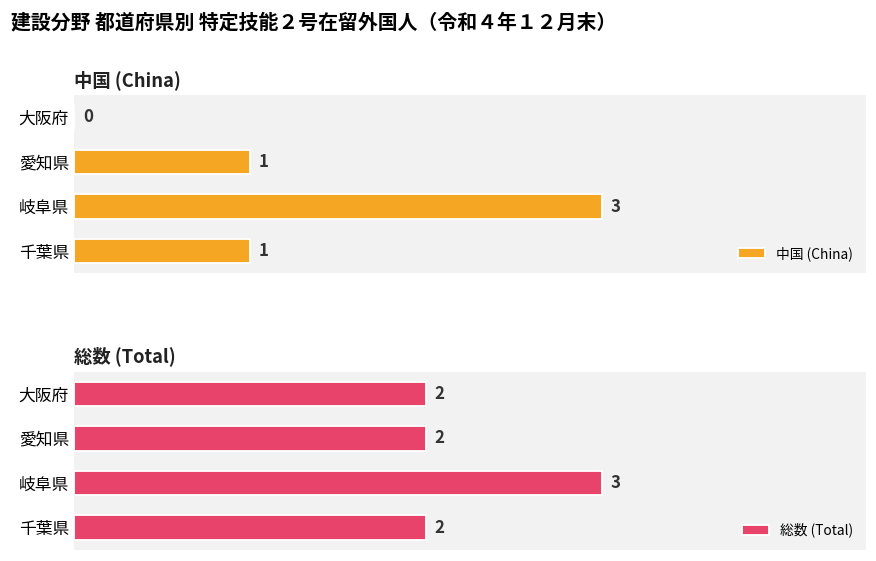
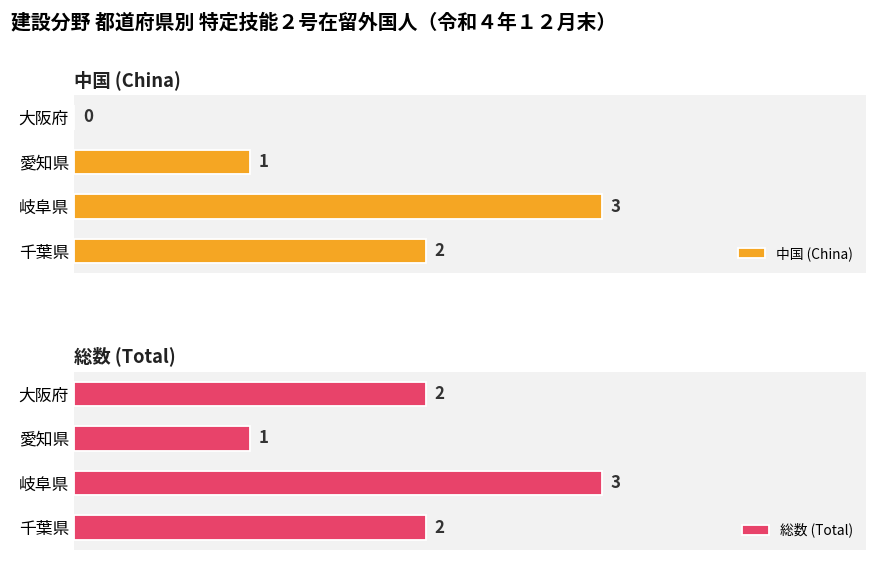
  {
    "中国 (China)": {
      "大阪府": 0,
      "愛知県": 1,
      "岐阜県": 3,
-     "千葉県": 1
+     "千葉県": 2
    },
    "総数 (Total)": {
      "大阪府": 2,
-     "愛知県": 2,
+     "愛知県": 1,
      "岐阜県": 3,
      "千葉県": 2
    }
  }
